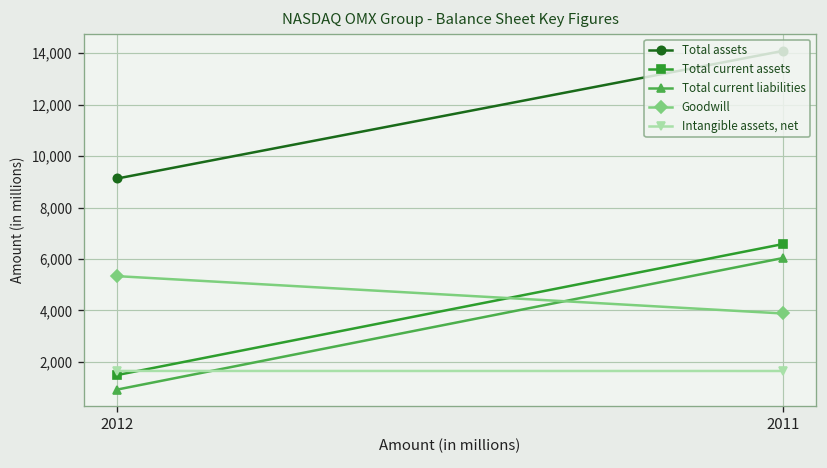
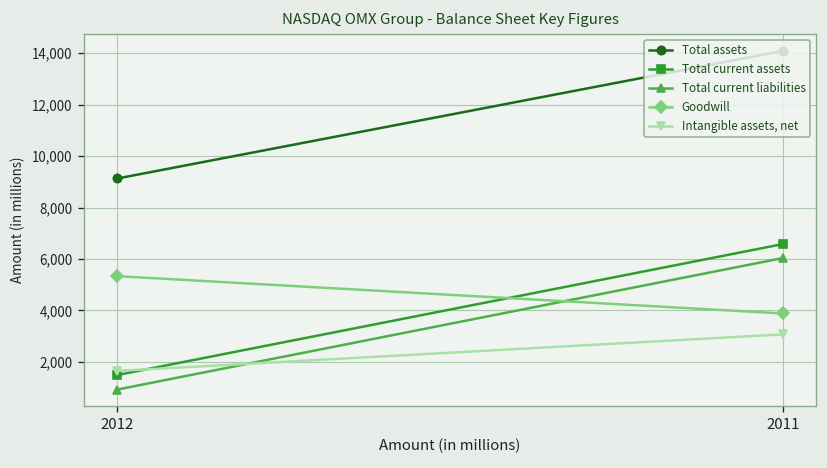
  {
    "Goodwill": {
      "2012": "5,300",
      "2011": "3,900"
    },
    "Intangible assets, net": {
      "2012": "1,700",
-     "2011": "1,600"
+     "2011": "3,100"
    }
  }
